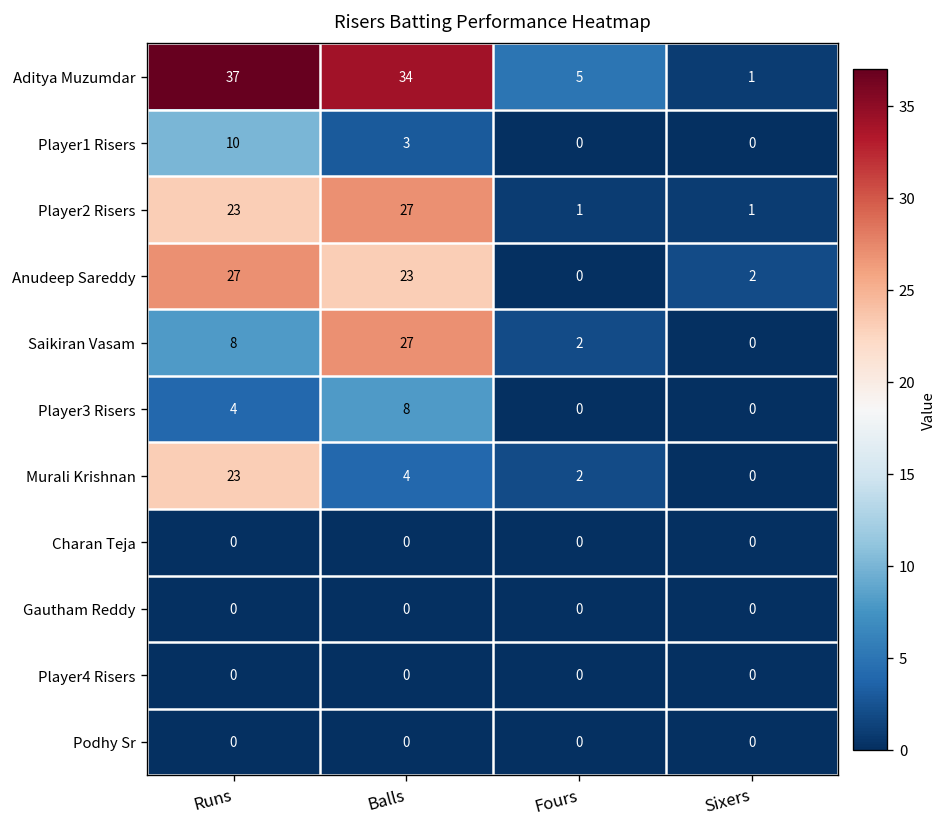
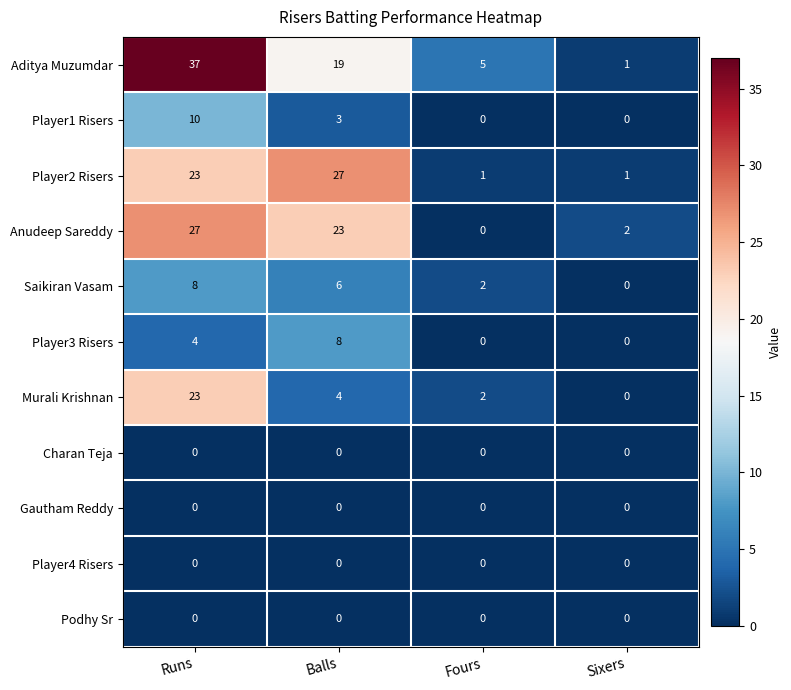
  {
    "Aditya Muzumdar": {
      "Runs": 37,
-     "Balls": 34,
+     "Balls": 19,
      "Fours": 5,
      "Sixers": 1
    },
    "Player1 Risers": {
      "Runs": 10,
      "Balls": 3,
      "Fours": 0,
      "Sixers": 0
    },
    "Player2 Risers": {
      "Runs": 23,
      "Balls": 27,
      "Fours": 1,
      "Sixers": 1
    },
    "Anudeep Sareddy": {
      "Runs": 27,
      "Balls": 23,
      "Fours": 0,
      "Sixers": 2
    },
    "Saikiran Vasam": {
      "Runs": 8,
-     "Balls": 27,
+     "Balls": 6,
      "Fours": 2,
      "Sixers": 0
    },
    "Player3 Risers": {
      "Runs": 4,
      "Balls": 8,
      "Fours": 0,
      "Sixers": 0
    },
    "Murali Krishnan": {
      "Runs": 23,
      "Balls": 4,
      "Fours": 2,
      "Sixers": 0
    },
    "Charan Teja": {
      "Runs": 0,
      "Balls": 0,
      "Fours": 0,
      "Sixers": 0
    },
    "Gautham Reddy": {
      "Runs": 0,
      "Balls": 0,
      "Fours": 0,
      "Sixers": 0
    },
    "Player4 Risers": {
      "Runs": 0,
      "Balls": 0,
      "Fours": 0,
      "Sixers": 0
    },
    "Podhy Sr": {
      "Runs": 0,
      "Balls": 0,
      "Fours": 0,
      "Sixers": 0
    }
  }
